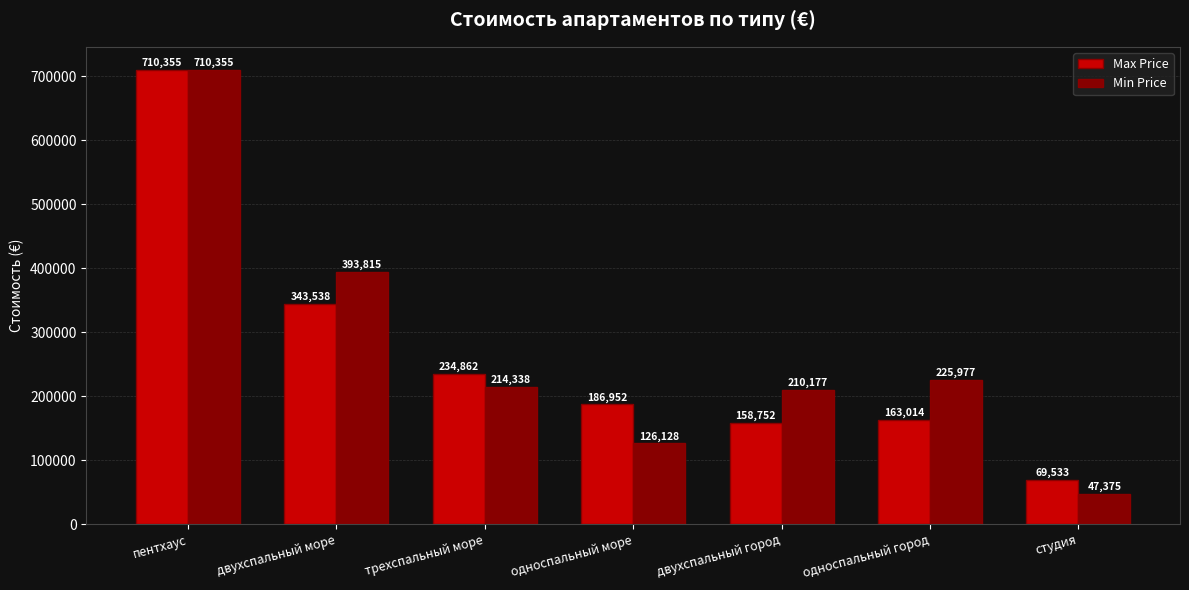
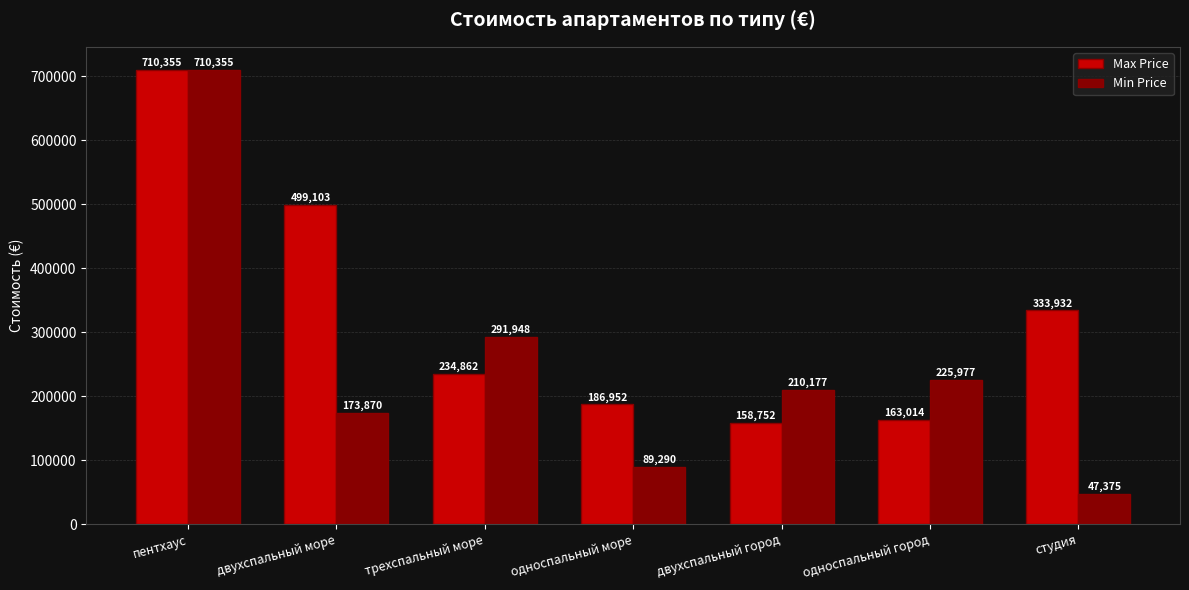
  {
    "Max Price": {
      "пентхаус": "710,355",
-     "двухспальный море": "343,538",
+     "двухспальный море": "499,103",
      "трехспальный море": "234,862",
      "односпальный море": "186,952",
      "двухспальный город": "158,752",
      "односпальный город": "163,014",
-     "студия": "69,533"
+     "студия": "333,932"
    },
    "Min Price": {
      "пентхаус": "710,355",
-     "двухспальный море": "393,815",
-     "трехспальный море": "214,338",
-     "односпальный море": "126,128",
+     "двухспальный море": "173,870",
+     "трехспальный море": "291,948",
+     "односпальный море": "89,290",
      "двухспальный город": "210,177",
      "односпальный город": "225,977",
      "студия": "47,375"
    }
  }
